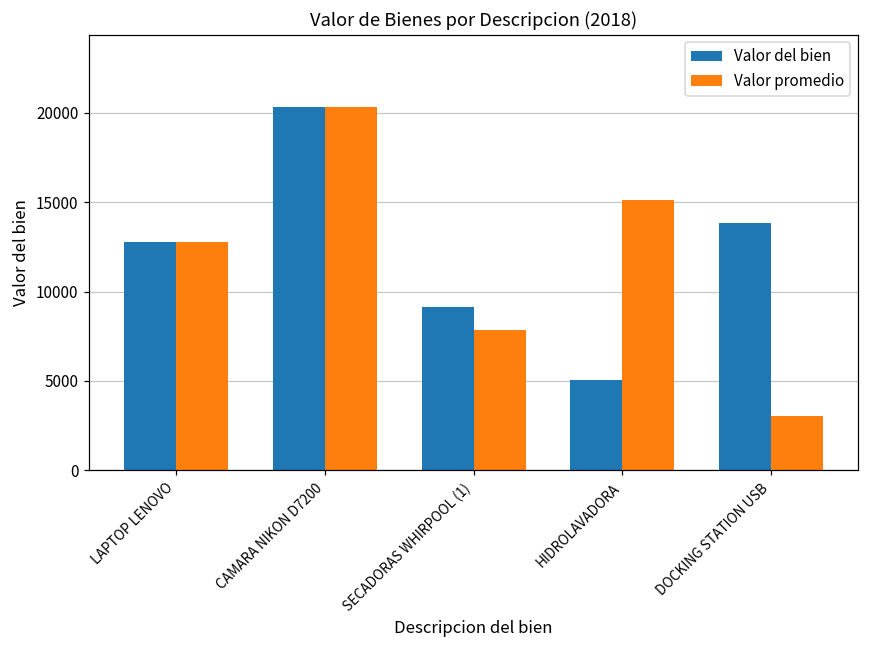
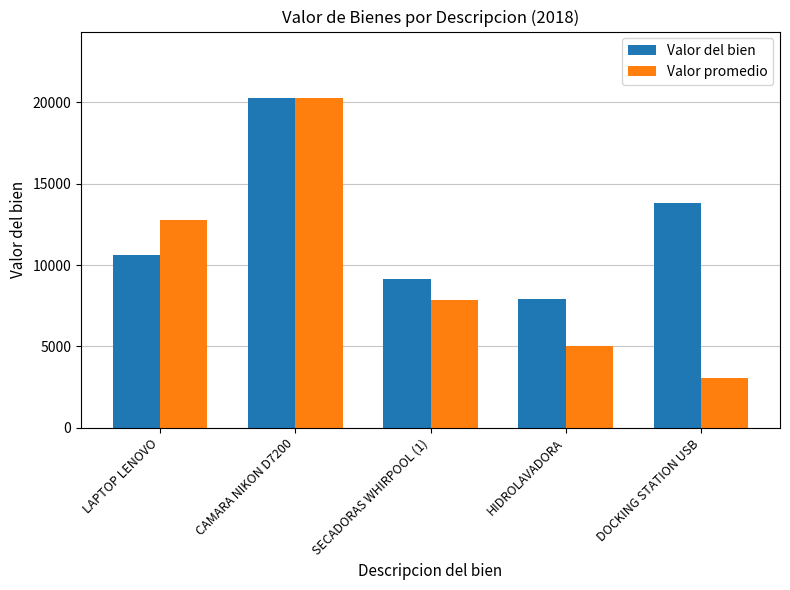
  {
    "Valor del bien": {
-     "LAPTOP LENOVO": 12800,
+     "LAPTOP LENOVO": 10600,
      "CAMARA NIKON D7200": 20300,
      "SECADORAS WHIRPOOL (1)": 9100,
-     "HIDROLAVADORA": 5000,
+     "HIDROLAVADORA": 7900,
      "DOCKING STATION USB": 13800
    },
    "Valor promedio": {
      "LAPTOP LENOVO": 12800,
      "CAMARA NIKON D7200": 20300,
      "SECADORAS WHIRPOOL (1)": 7800,
-     "HIDROLAVADORA": 15100,
+     "HIDROLAVADORA": 5000,
      "DOCKING STATION USB": 3000
    }
  }
